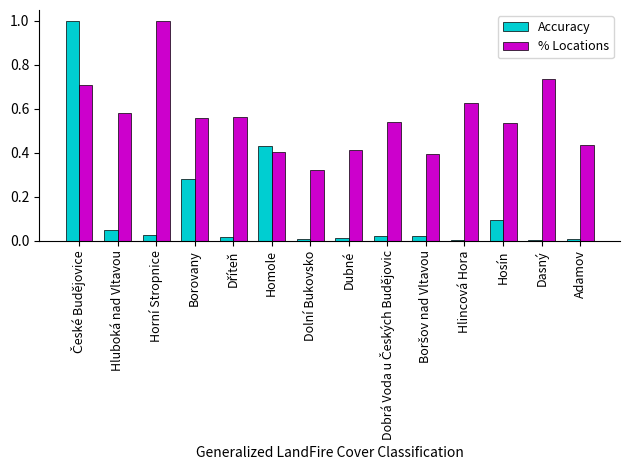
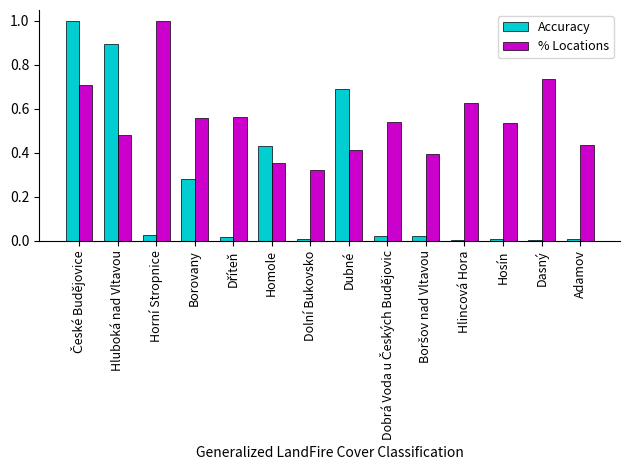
  {
    "Accuracy": {
      "České Budějovice": 1.00,
-     "Hluboká nad Vltavou": 0.05,
+     "Hluboká nad Vltavou": 0.89,
      "Horní Stropnice": 0.02,
      "Borovany": 0.28,
      "Dříteň": 0.01,
      "Homole": 0.43,
-     "Dubné": 0.01,
+     "Dubné": 0.69,
      "Dobrá Voda u Českých Budějovic": 0.02,
      "Boršov nad Vltavou": 0.02,
-     "Hosín": 0.09
+     "Hosín": 0.01
    },
    "% Locations": {
      "České Budějovice": 0.71,
-     "Hluboká nad Vltavou": 0.58,
+     "Hluboká nad Vltavou": 0.48,
      "Horní Stropnice": 1.00,
      "Borovany": 0.56,
      "Dříteň": 0.56,
-     "Homole": 0.40,
+     "Homole": 0.35,
      "Dolní Bukovsko": 0.32,
      "Dubné": 0.41,
      "Dobrá Voda u Českých Budějovic": 0.54,
      "Boršov nad Vltavou": 0.39,
      "Hlincová Hora": 0.63,
      "Hosín": 0.53,
      "Dasný": 0.74,
      "Adamov": 0.43
    }
  }
